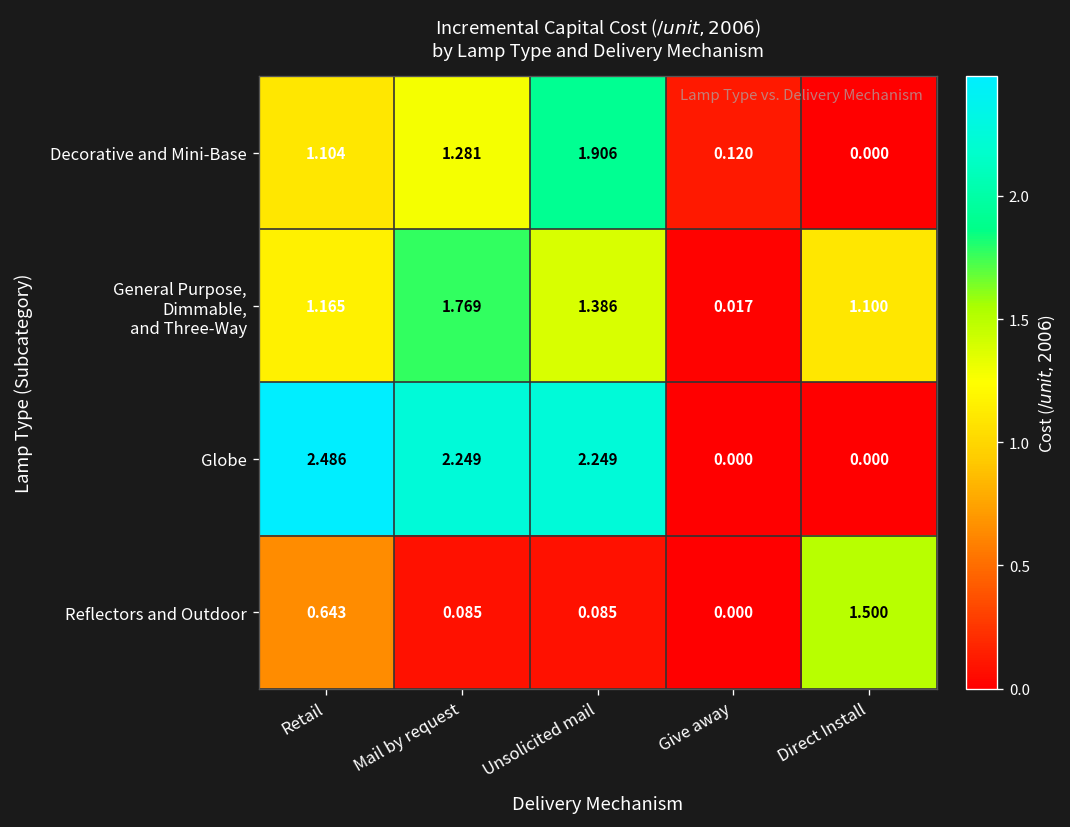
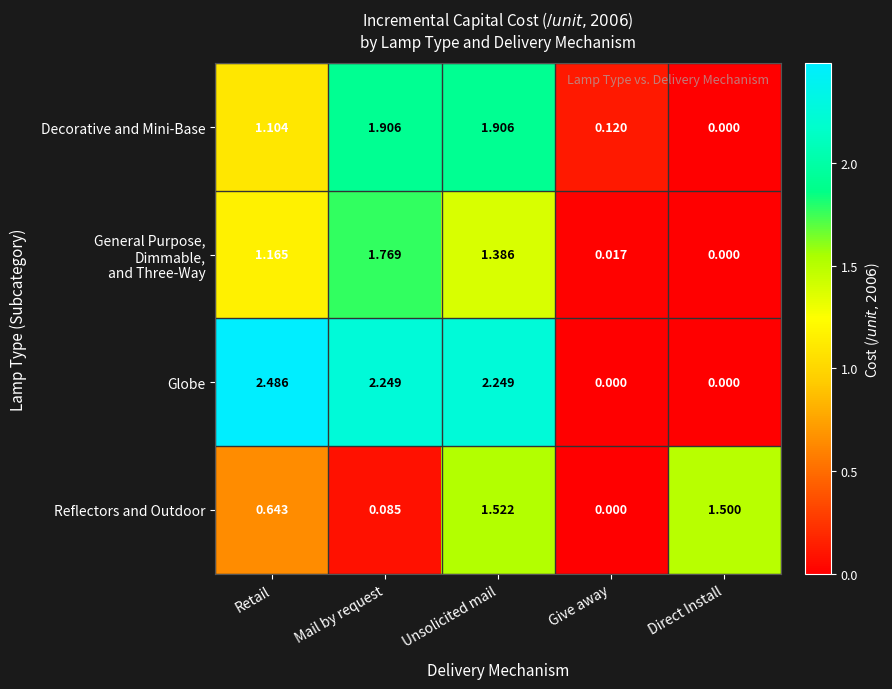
  {
    "Decorative and Mini-Base": {
      "Retail": 1.104,
-     "Mail by request": 1.281,
+     "Mail by request": 1.906,
      "Unsolicited mail": 1.906,
      "Give away": 0.120
    },
    "General Purpose, Dimmable, and Three-Way": {
      "Retail": 1.165,
      "Mail by request": 1.769,
      "Unsolicited mail": 1.386,
      "Give away": 0.017,
-     "Direct Install": 1.100
+     "Direct Install": 0.000
    },
    "Globe": {
      "Retail": 2.486,
      "Mail by request": 2.249,
      "Unsolicited mail": 2.249,
      "Give away": 0.000,
      "Direct Install": 0.000
    },
    "Reflectors and Outdoor": {
      "Retail": 0.643,
      "Mail by request": 0.085,
-     "Unsolicited mail": 0.085,
+     "Unsolicited mail": 1.522,
      "Give away": 0.000,
      "Direct Install": 1.500
    }
  }
